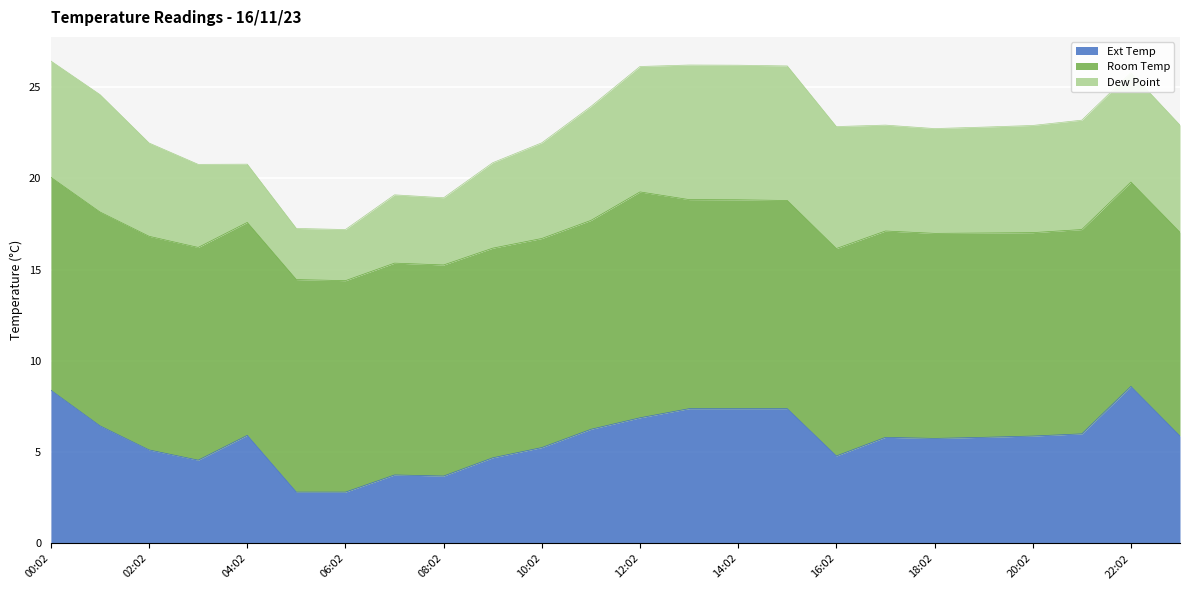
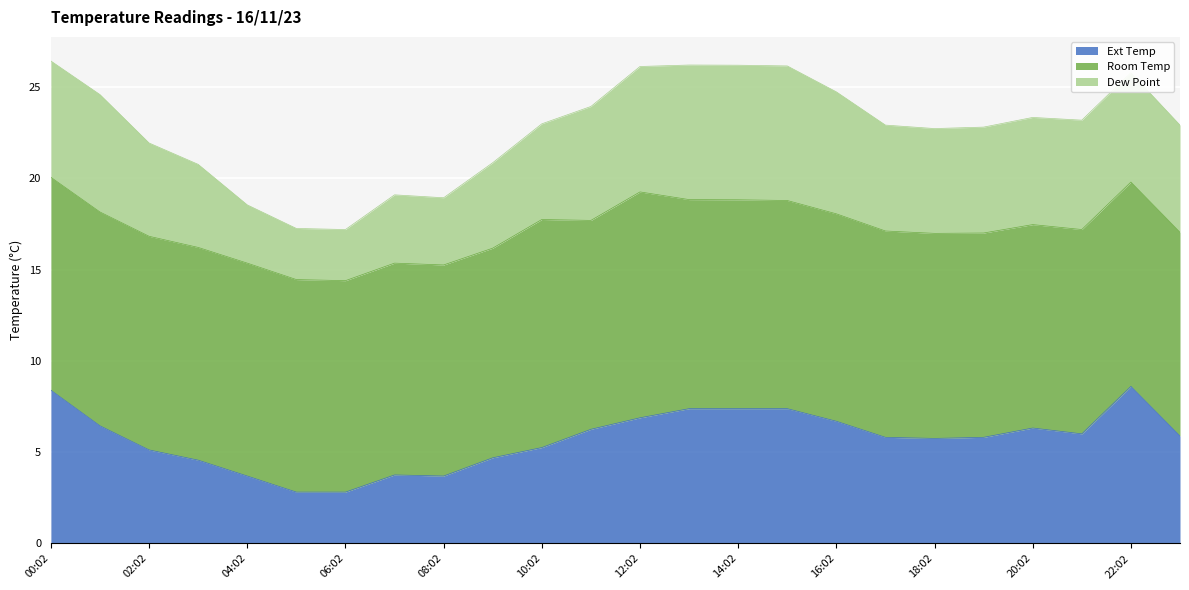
  {
    "Ext Temp": {
      "00:02": 8.4,
      "02:02": 5.1,
-     "04:02": 5.9,
+     "04:02": 3.7,
      "06:02": 2.8,
      "08:02": 3.7,
      "10:02": 5.3,
      "12:02": 6.9,
      "14:02": 7.4,
-     "16:02": 4.8,
+     "16:02": 6.7,
      "18:02": 5.8,
-     "20:02": 5.9,
+     "20:02": 6.3,
      "22:02": 8.6
    },
    "Room Temp": {
      "00:02": 11.7,
      "02:02": 11.7,
      "04:02": 11.7,
      "06:02": 11.6,
      "08:02": 11.6,
-     "10:02": 11.5,
+     "10:02": 12.5,
      "12:02": 12.4,
      "14:02": 11.4,
      "16:02": 11.4,
      "18:02": 11.2,
      "20:02": 11.1,
      "22:02": 11.2
    },
    "Dew Point": {
      "00:02": 6.4,
      "02:02": 5.1,
      "04:02": 3.2,
      "06:02": 2.8,
      "08:02": 3.7,
      "10:02": 5.2,
      "12:02": 6.9,
      "14:02": 7.4,
      "16:02": 6.7,
      "18:02": 5.7,
      "20:02": 5.9
    }
  }
